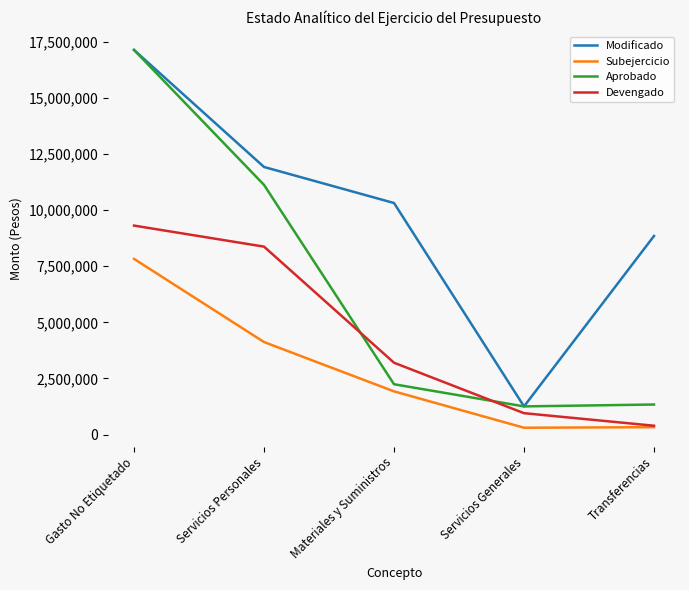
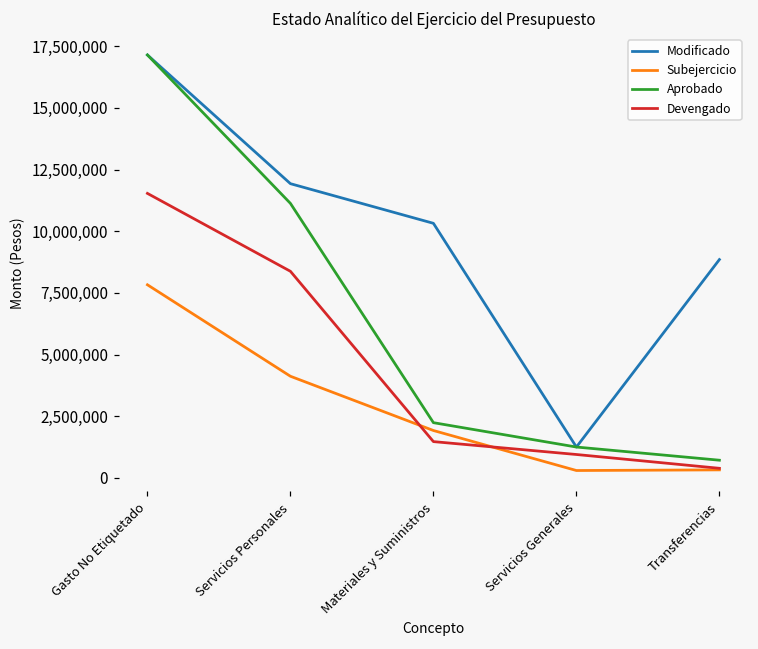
  {
    "Modificado": {
      "Servicios Personales": "11,900,000",
      "Materiales y Suministros": "10,300,000",
      "Transferencias": "8,900,000"
    },
    "Subejercicio": {
      "Gasto No Etiquetado": "7,800,000",
      "Servicios Personales": "4,100,000",
      "Materiales y Suministros": "1,900,000",
      "Servicios Generales": "300,000"
    },
    "Aprobado": {
      "Servicios Personales": "11,100,000",
      "Materiales y Suministros": "2,200,000",
-     "Transferencias": "1,300,000"
+     "Transferencias": "700,000"
    },
    "Devengado": {
-     "Gasto No Etiquetado": "9,300,000",
+     "Gasto No Etiquetado": "11,500,000",
      "Servicios Personales": "8,400,000",
-     "Materiales y Suministros": "3,200,000",
+     "Materiales y Suministros": "1,500,000",
      "Servicios Generales": "1,000,000"
    }
  }
